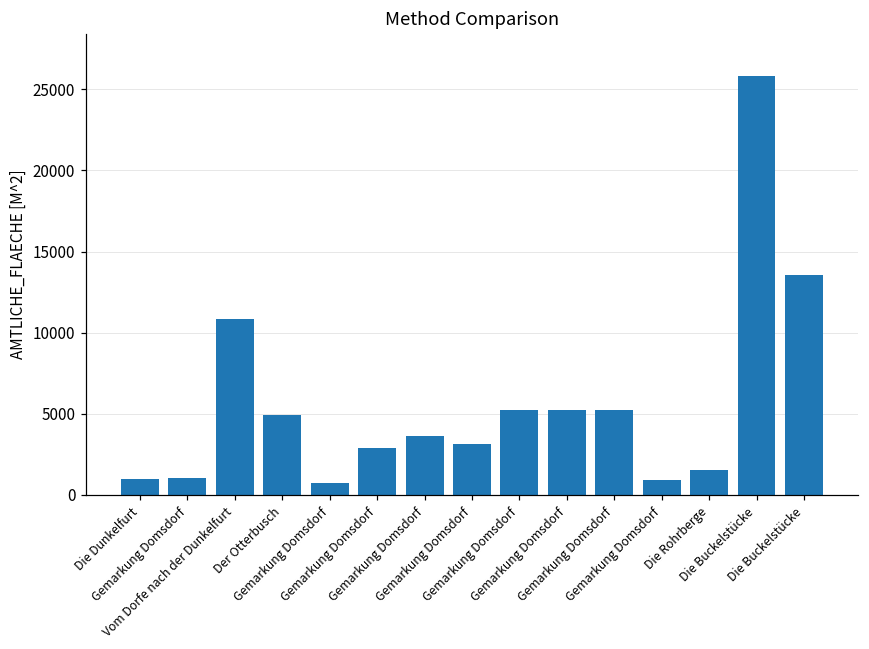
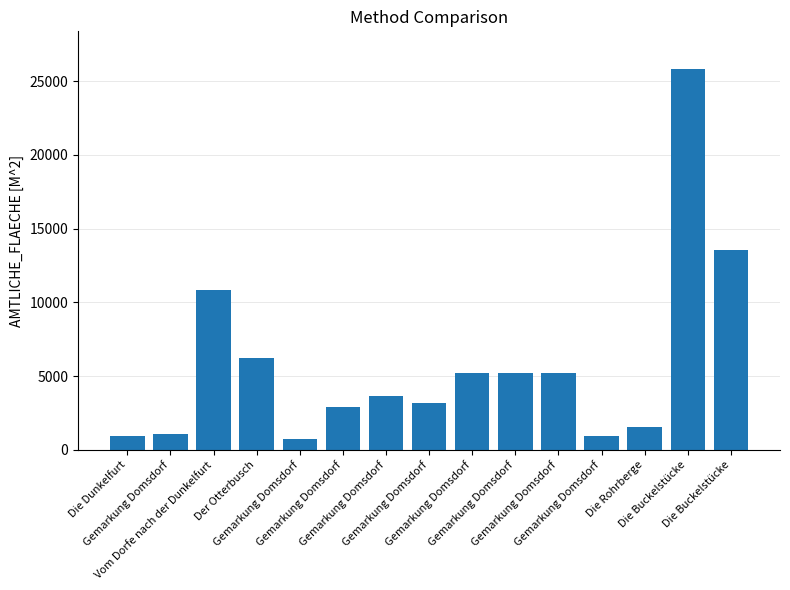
  {
    "Die Dunkelfurt": 1000,
    "Vom Dorfe nach der Dunkelfurt": 10900,
-   "Der Otterbusch": 4900,
+   "Der Otterbusch": 6200,
    "Die Rohrberge": 1500
  }
